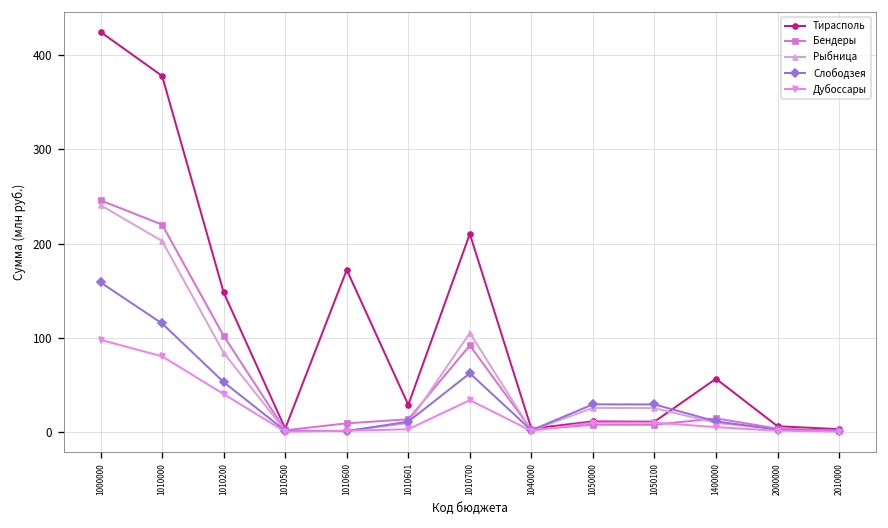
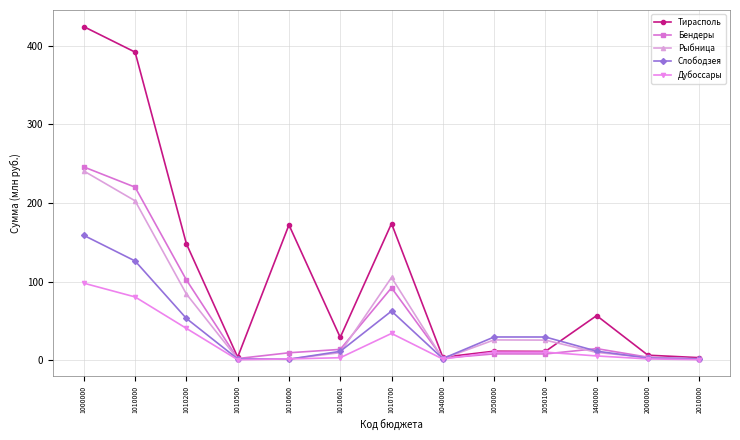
  {
    "Тирасполь": {
      "1000000": 420,
-     "1010000": 380,
+     "1010000": 390,
      "1010200": 150,
      "1010600": 170,
      "1010601": 30,
-     "1010700": 210,
+     "1010700": 170,
      "1400000": 60
    },
    "Слободзея": {
      "1000000": 160,
-     "1010000": 120,
+     "1010000": 130,
      "1010200": 50,
      "1010700": 60,
      "1050000": 30,
      "1050100": 30
    }
  }
